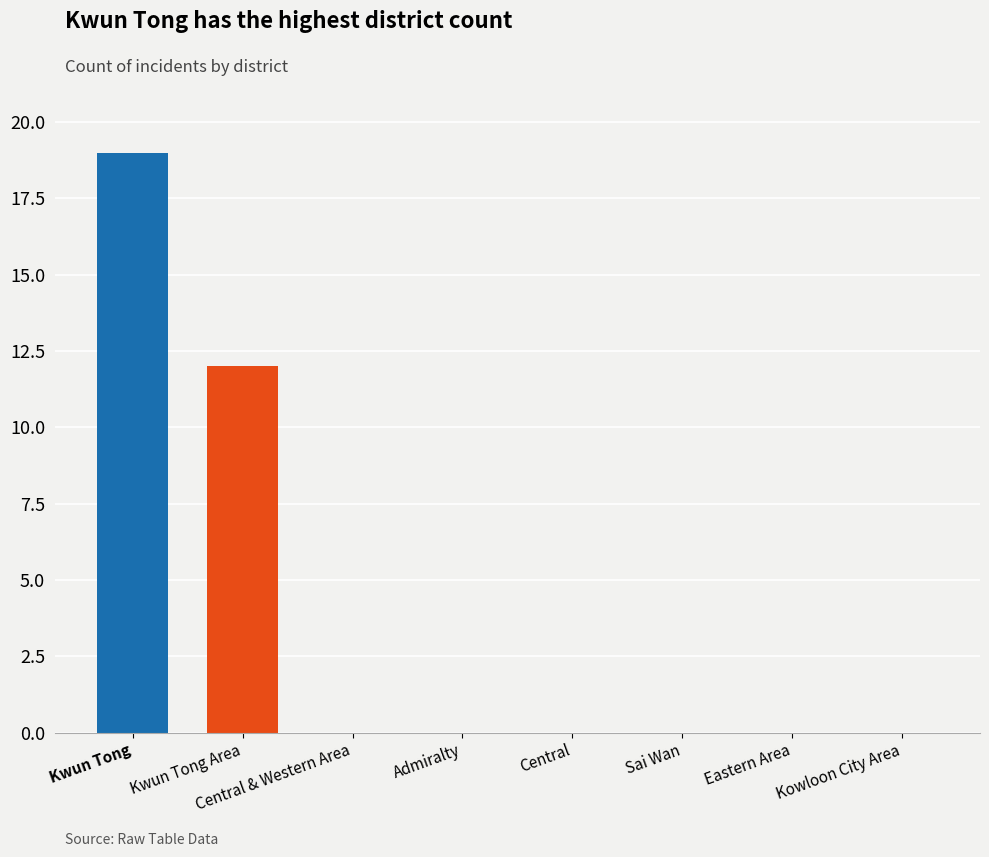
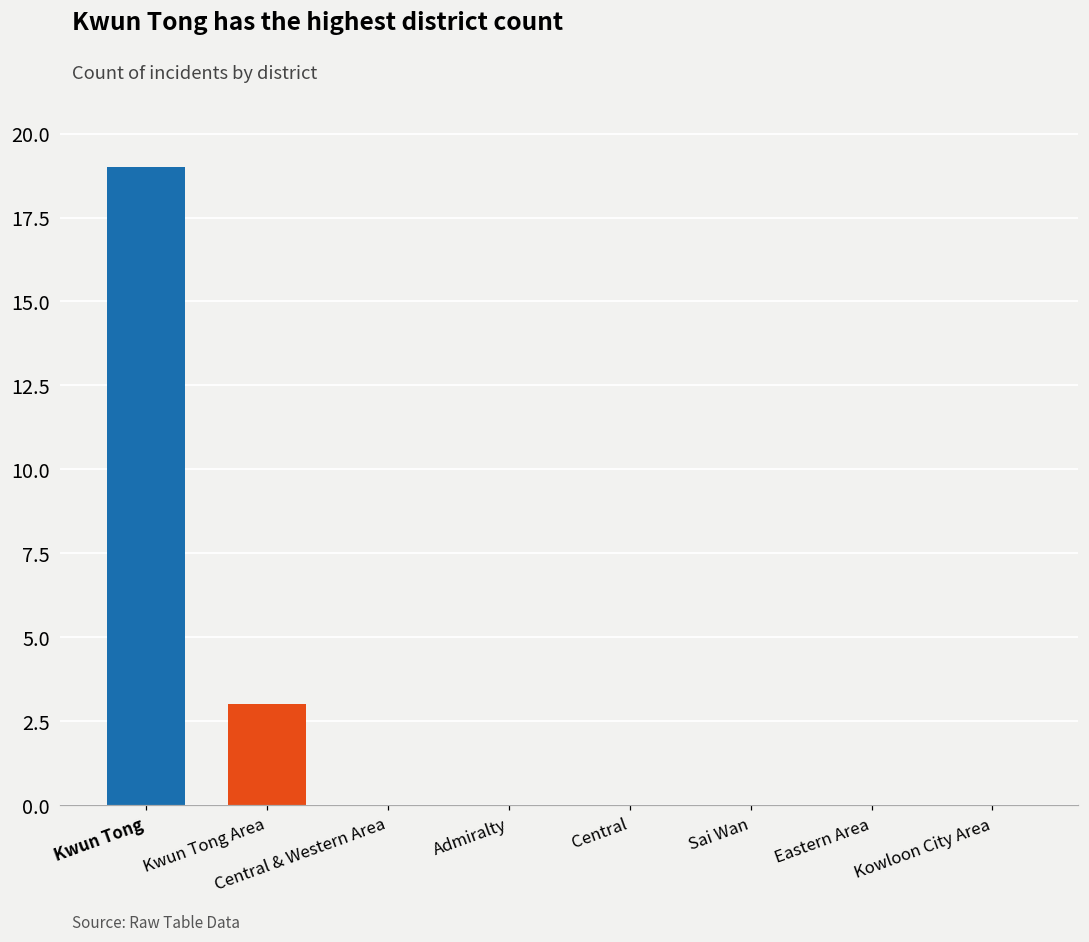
  {
    "Kwun Tong": 19,
-   "Kwun Tong Area": 12,
+   "Kwun Tong Area": 3,
    "Central & Western Area": 0,
    "Admiralty": 0,
    "Central": 0,
    "Sai Wan": 0,
    "Eastern Area": 0,
    "Kowloon City Area": 0
  }
